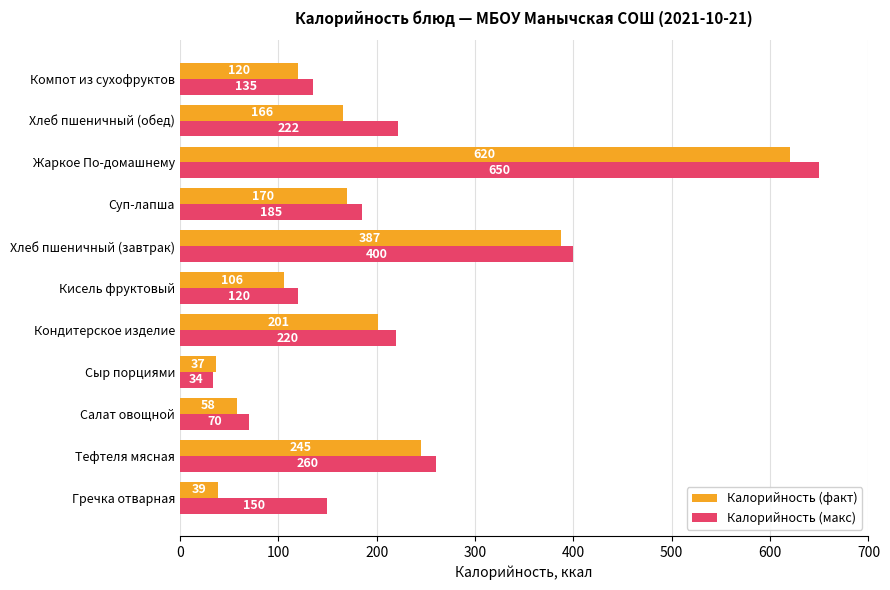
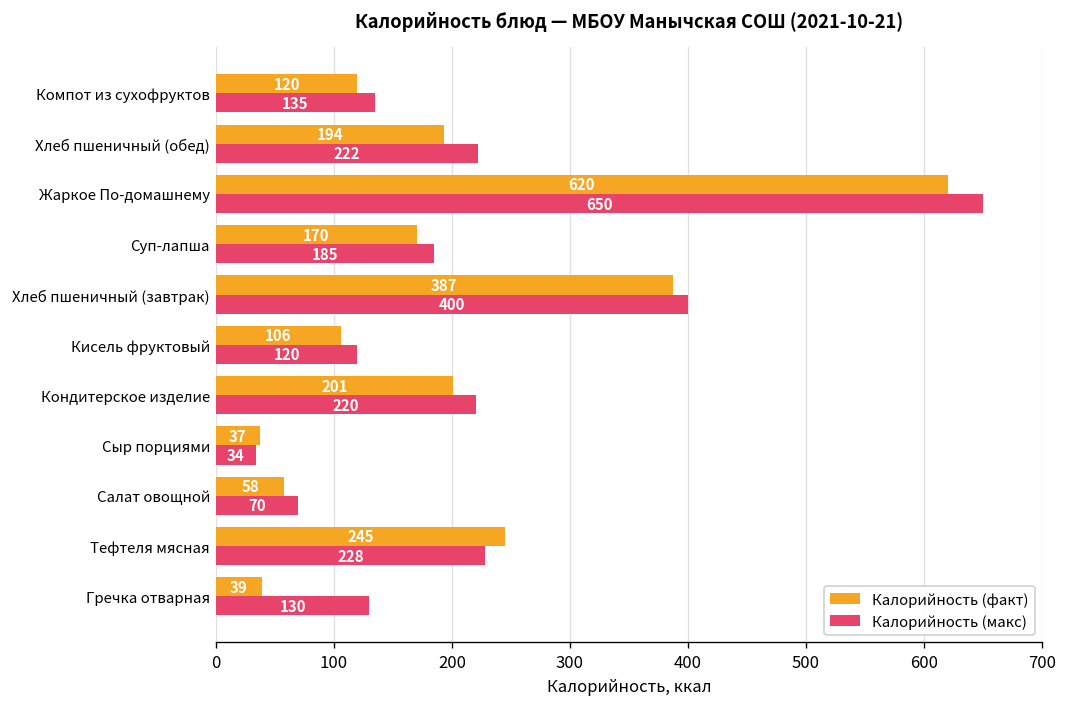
  {
    "Калорийность (факт)": {
      "Компот из сухофруктов": 120,
-     "Хлеб пшеничный (обед)": 166,
+     "Хлеб пшеничный (обед)": 194,
      "Жаркое По-домашнему": 620,
      "Суп-лапша": 170,
      "Хлеб пшеничный (завтрак)": 387,
      "Кисель фруктовый": 106,
      "Кондитерское изделие": 201,
      "Сыр порциями": 37,
      "Салат овощной": 58,
      "Тефтеля мясная": 245,
      "Гречка отварная": 39
    },
    "Калорийность (макс)": {
      "Компот из сухофруктов": 135,
      "Хлеб пшеничный (обед)": 222,
      "Жаркое По-домашнему": 650,
      "Суп-лапша": 185,
      "Хлеб пшеничный (завтрак)": 400,
      "Кисель фруктовый": 120,
      "Кондитерское изделие": 220,
      "Сыр порциями": 34,
      "Салат овощной": 70,
-     "Тефтеля мясная": 260,
-     "Гречка отварная": 150
+     "Тефтеля мясная": 228,
+     "Гречка отварная": 130
    }
  }
